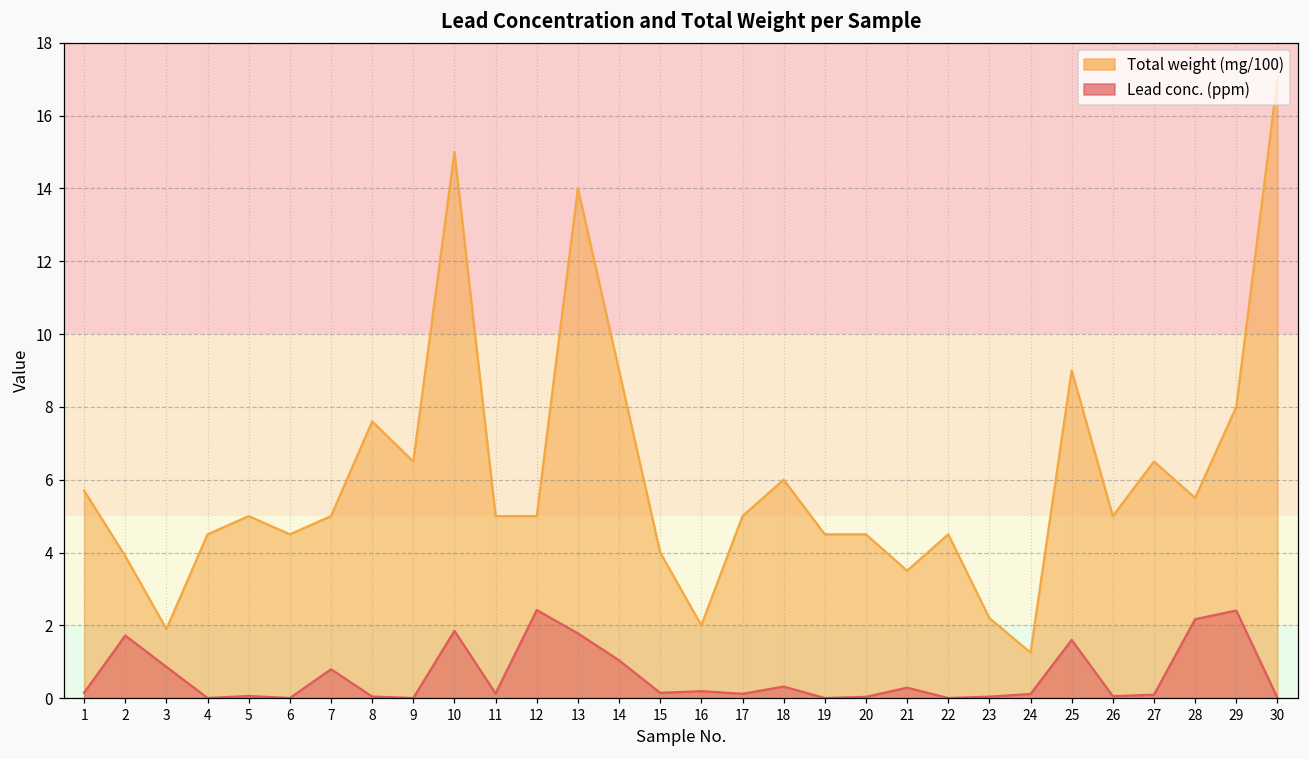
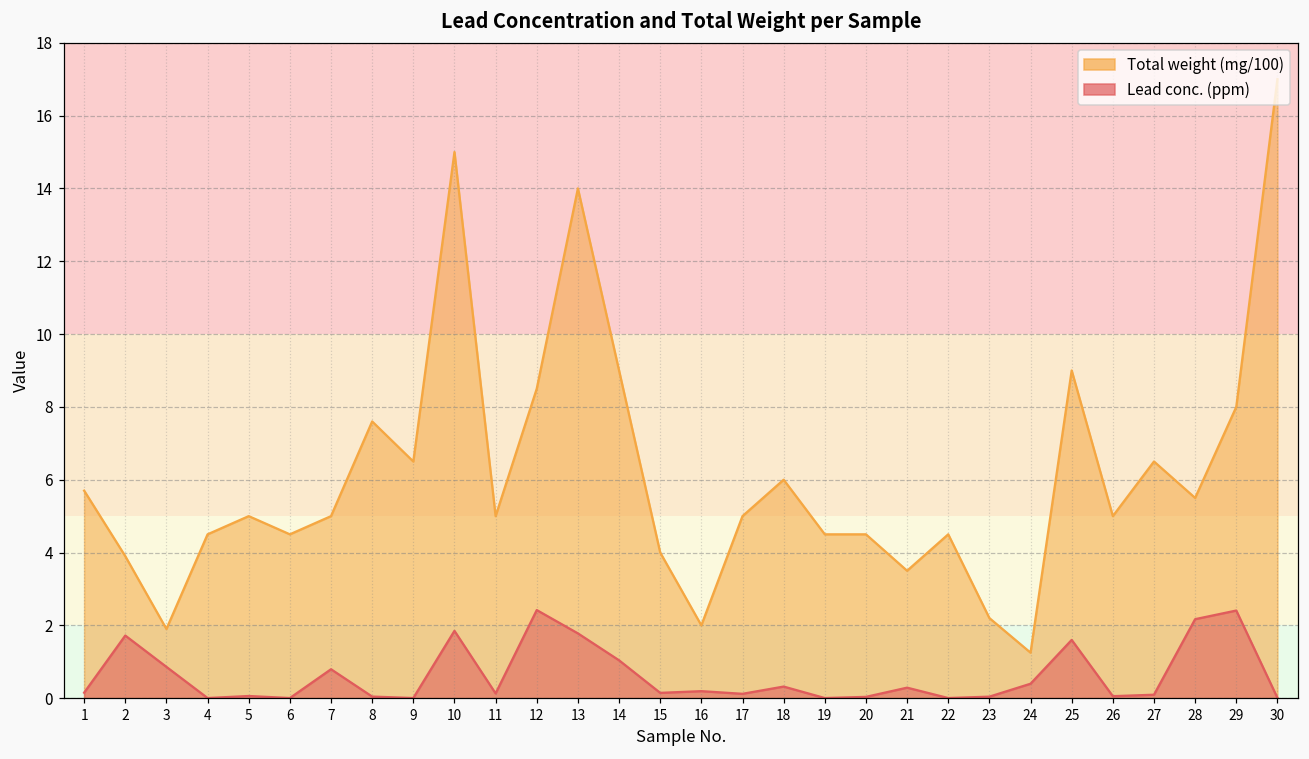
  {
    "Total weight (mg/100)": {
      "1": 5.7,
      "2": 3.9,
      "3": 1.9,
      "4": 4.5,
      "5": 5.0,
      "6": 4.5,
      "7": 5.0,
      "8": 7.6,
      "9": 6.5,
      "10": 15.0,
      "11": 5.0,
-     "12": 5.0,
+     "12": 8.5,
      "13": 14.0,
      "14": 9.0,
      "15": 4.0,
      "16": 2.0,
      "17": 5.0,
      "18": 6.0,
      "19": 4.5,
      "20": 4.5,
      "21": 3.5,
      "22": 4.5,
      "23": 2.2,
      "24": 1.3,
      "25": 9.0,
      "26": 5.0,
      "27": 6.5,
      "28": 5.5,
      "29": 8.0
    },
    "Lead conc. (ppm)": {
      "1": 0.2,
      "2": 1.7,
      "3": 0.9,
      "4": 0.0,
      "5": 0.1,
      "6": 0.0,
      "7": 0.8,
      "8": 0.0,
      "9": 0.0,
      "10": 1.8,
      "11": 0.1,
      "12": 2.4,
      "13": 1.8,
      "14": 1.0,
      "15": 0.1,
      "16": 0.2,
      "17": 0.1,
      "18": 0.3,
      "19": 0.0,
      "20": 0.0,
      "21": 0.3,
      "22": 0.0,
      "23": 0.0,
-     "24": 0.1,
+     "24": 0.4,
      "25": 1.6,
      "26": 0.1,
      "27": 0.1,
      "28": 2.2,
      "29": 2.4,
      "30": 0.0
    }
  }
